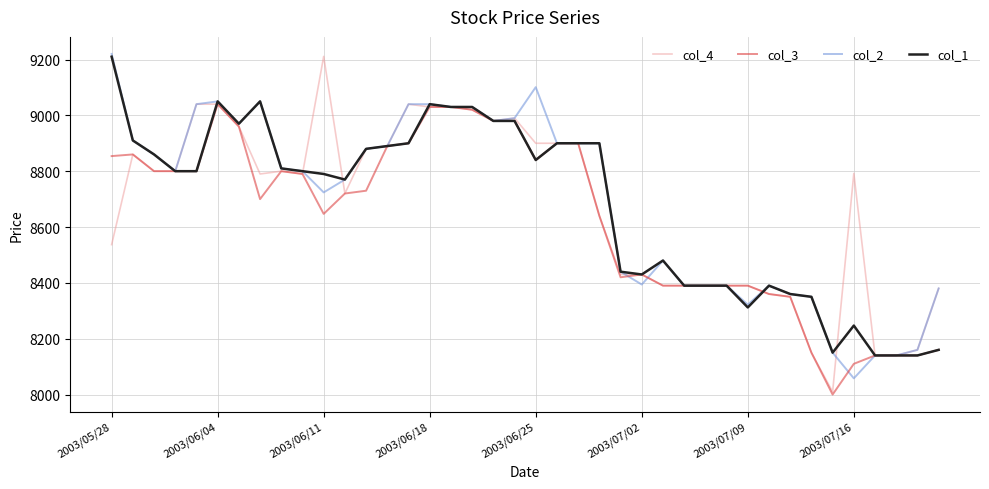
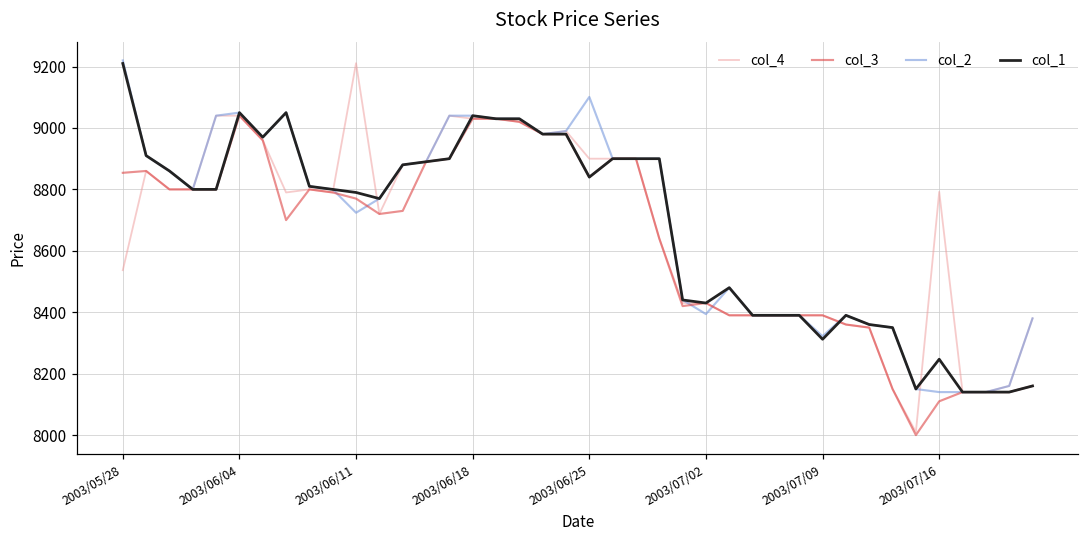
  {
    "col_4": {
      "2003/05/28": 8540,
      "2003/06/11": 9210,
      "2003/06/25": 8900,
      "2003/07/16": 8790
    },
    "col_3": {
      "2003/05/28": 8850,
-     "2003/06/11": 8650,
+     "2003/06/11": 8770,
      "2003/07/16": 8110
    },
    "col_2": {
      "2003/05/28": 9220,
      "2003/06/11": 8720,
      "2003/06/25": 9100,
      "2003/07/02": 8390,
      "2003/07/09": 8320,
-     "2003/07/16": 8060
+     "2003/07/16": 8140
    },
    "col_1": {
      "2003/05/28": 9210,
      "2003/06/11": 8790,
      "2003/07/09": 8310,
      "2003/07/16": 8250
    }
  }
